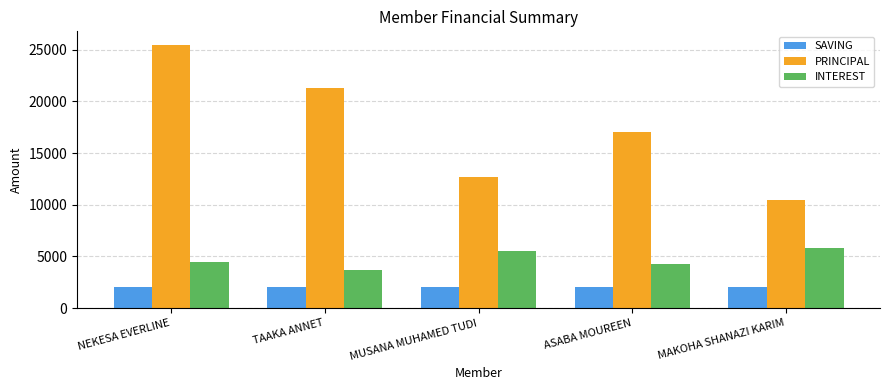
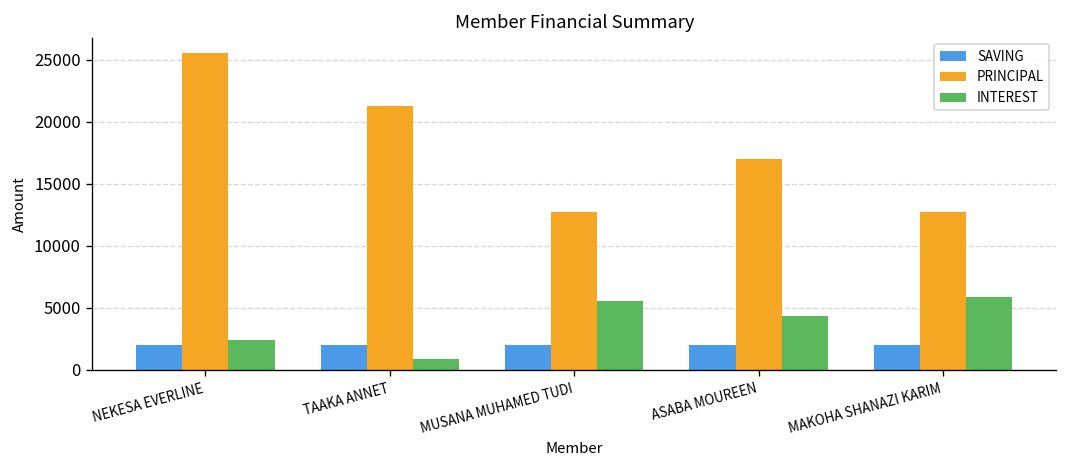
  {
    "SAVING": {
      "NEKESA EVERLINE": 2000,
      "TAAKA ANNET": 2000,
      "MUSANA MUHAMED TUDI": 2000,
      "ASABA MOUREEN": 2000,
      "MAKOHA SHANAZI KARIM": 2000
    },
    "PRINCIPAL": {
      "NEKESA EVERLINE": 25500,
      "TAAKA ANNET": 21300,
      "MUSANA MUHAMED TUDI": 12700,
      "ASABA MOUREEN": 17000,
-     "MAKOHA SHANAZI KARIM": 10500
+     "MAKOHA SHANAZI KARIM": 12700
    },
    "INTEREST": {
-     "NEKESA EVERLINE": 4500,
-     "TAAKA ANNET": 3700,
+     "NEKESA EVERLINE": 2400,
+     "TAAKA ANNET": 800,
      "MUSANA MUHAMED TUDI": 5500,
      "ASABA MOUREEN": 4300,
      "MAKOHA SHANAZI KARIM": 5800
    }
  }
